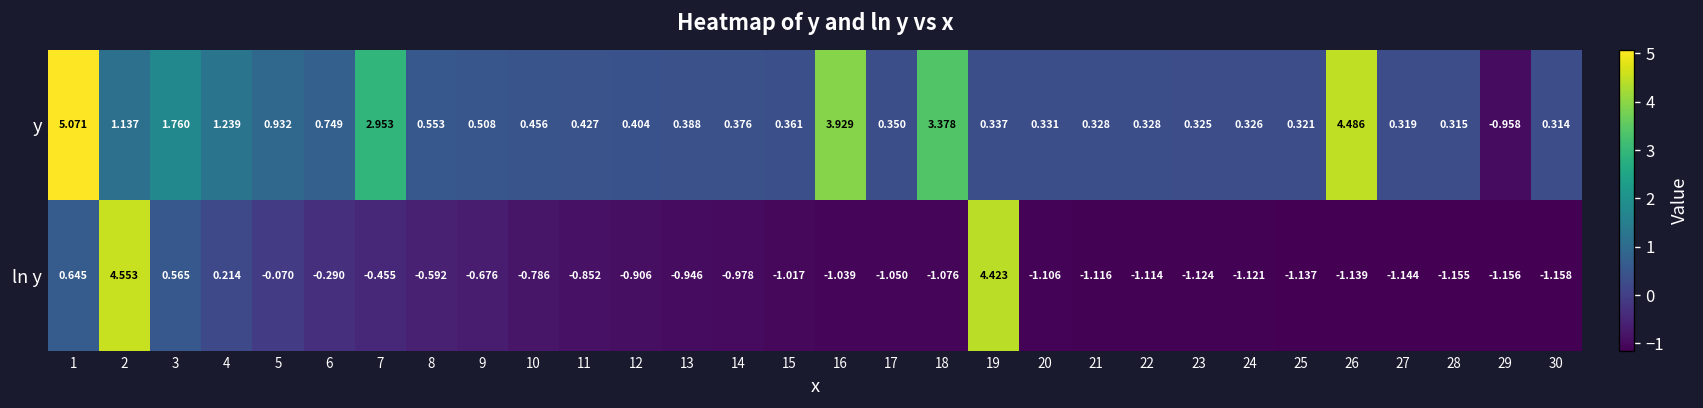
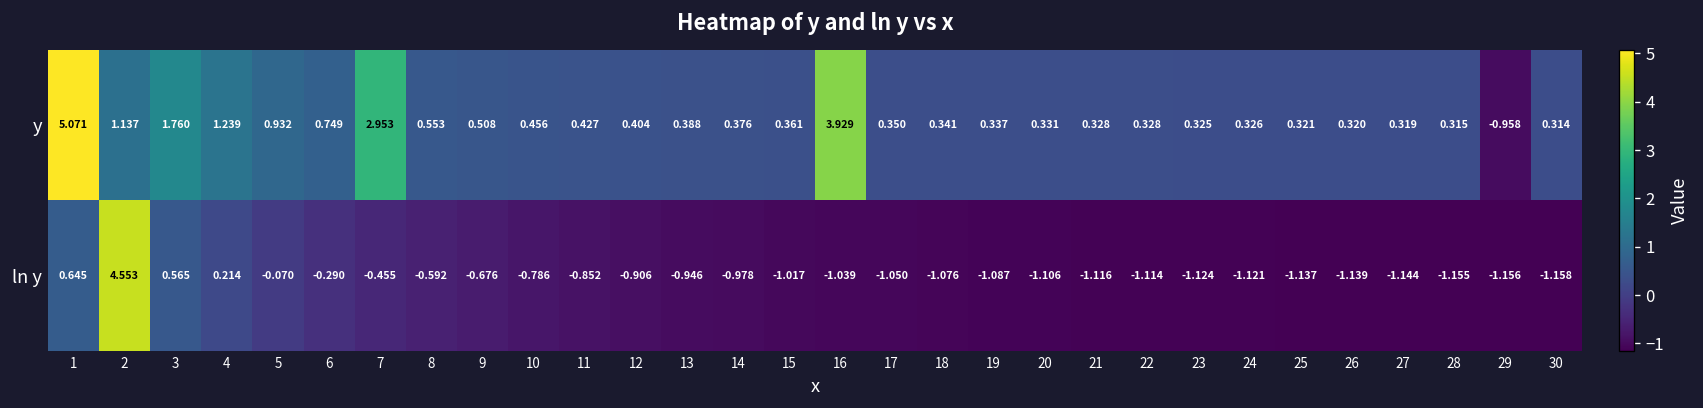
  {
    "y": {
      "1": 5.071,
      "2": 1.137,
      "3": 1.760,
      "4": 1.239,
      "5": 0.932,
      "6": 0.749,
      "7": 2.953,
      "8": 0.553,
      "9": 0.508,
      "10": 0.456,
      "11": 0.427,
      "12": 0.404,
      "13": 0.388,
      "14": 0.376,
      "15": 0.361,
      "16": 3.929,
      "17": 0.350,
-     "18": 3.378,
+     "18": 0.341,
      "19": 0.337,
      "20": 0.331,
      "21": 0.328,
      "22": 0.328,
      "23": 0.325,
      "24": 0.326,
      "25": 0.321,
-     "26": 4.486,
+     "26": 0.320,
      "27": 0.319,
      "28": 0.315,
      "29": -0.958,
      "30": 0.314
    },
    "ln y": {
      "1": 0.645,
      "2": 4.553,
      "3": 0.565,
      "4": 0.214,
      "5": -0.070,
      "6": -0.290,
      "7": -0.455,
      "8": -0.592,
      "9": -0.676,
      "10": -0.786,
      "11": -0.852,
      "12": -0.906,
      "13": -0.946,
      "14": -0.978,
      "15": -1.017,
      "16": -1.039,
      "17": -1.050,
      "18": -1.076,
-     "19": 4.423,
+     "19": -1.087,
      "20": -1.106,
      "21": -1.116,
      "22": -1.114,
      "23": -1.124,
      "24": -1.121,
      "25": -1.137,
      "26": -1.139,
      "27": -1.144,
      "28": -1.155,
      "29": -1.156,
      "30": -1.158
    }
  }
